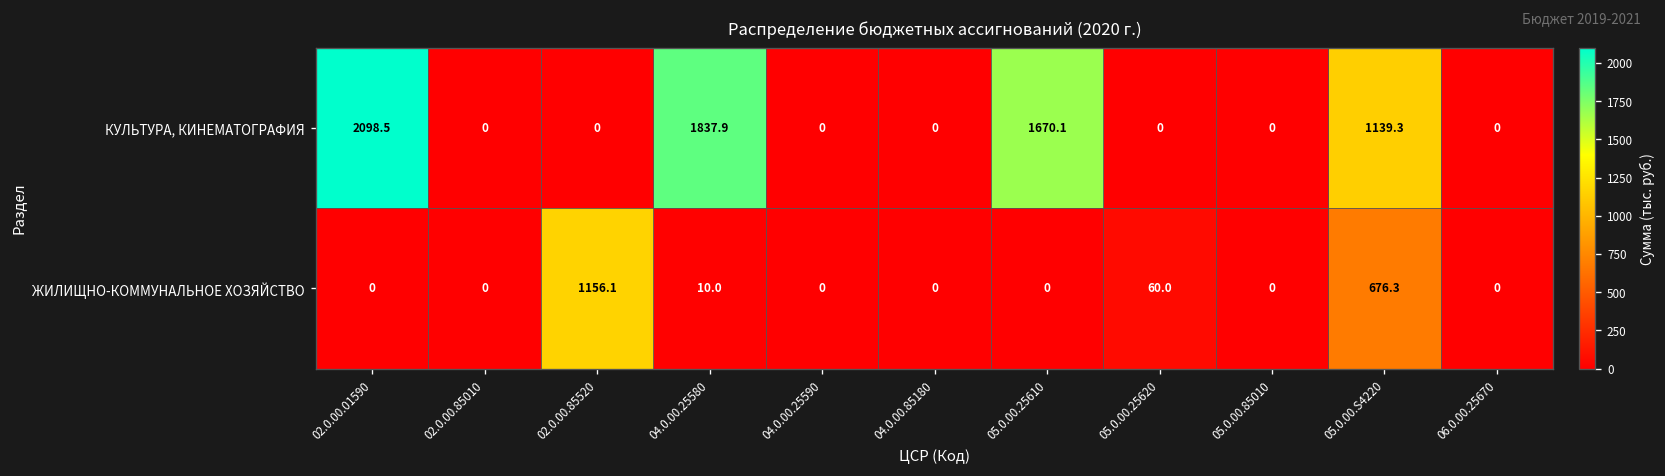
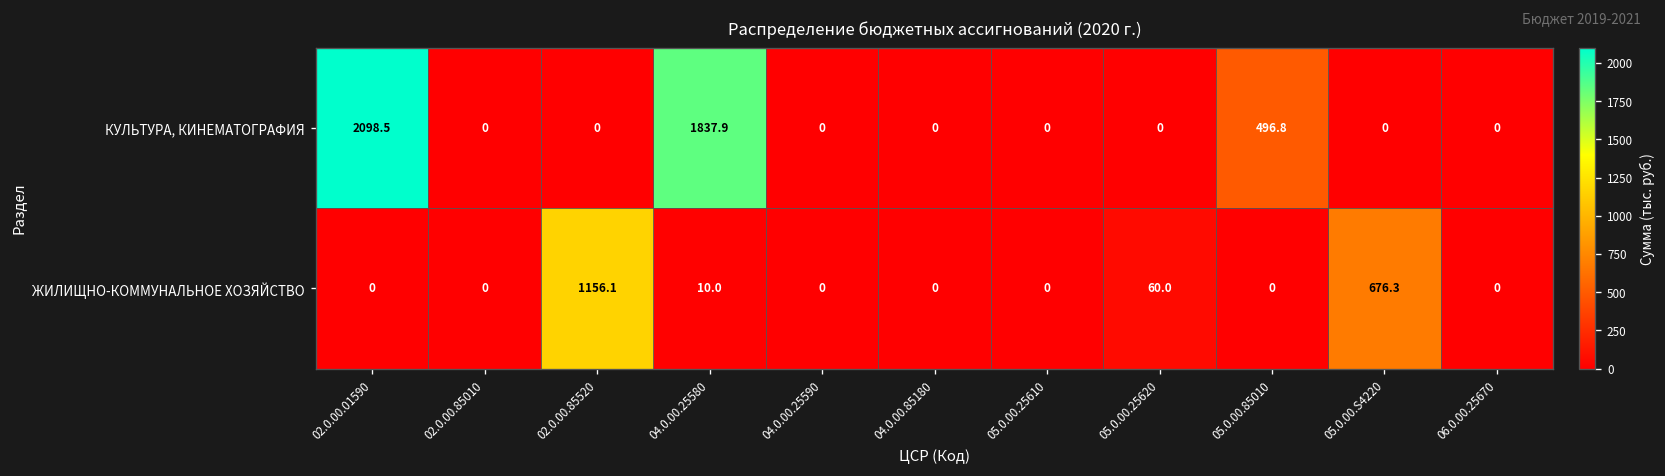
  {
    "КУЛЬТУРА, КИНЕМАТОГРАФИЯ": {
      "02.0.00.01590": 2098.5,
      "02.0.00.85010": 0,
      "02.0.00.85520": 0,
      "04.0.00.25580": 1837.9,
      "04.0.00.25590": 0,
      "04.0.00.85180": 0,
-     "05.0.00.25610": 1670.1,
+     "05.0.00.25610": 0,
      "05.0.00.25620": 0,
-     "05.0.00.85010": 0,
-     "05.0.00.S4220": 1139.3,
+     "05.0.00.85010": 496.8,
+     "05.0.00.S4220": 0,
      "06.0.00.25670": 0
    },
    "ЖИЛИЩНО-КОММУНАЛЬНОЕ ХОЗЯЙСТВО": {
      "02.0.00.01590": 0,
      "02.0.00.85010": 0,
      "02.0.00.85520": 1156.1,
      "04.0.00.25580": 10.0,
      "04.0.00.25590": 0,
      "04.0.00.85180": 0,
      "05.0.00.25610": 0,
      "05.0.00.25620": 60.0,
      "05.0.00.85010": 0,
      "05.0.00.S4220": 676.3,
      "06.0.00.25670": 0
    }
  }
